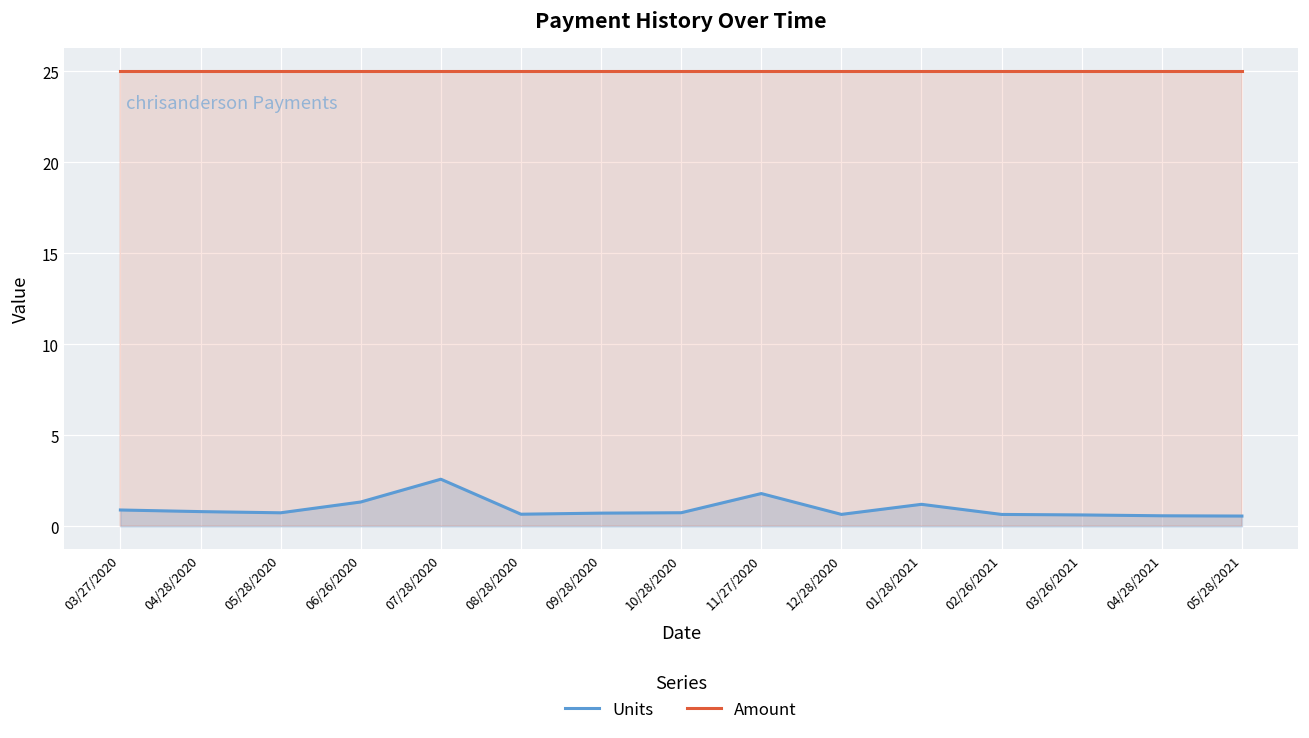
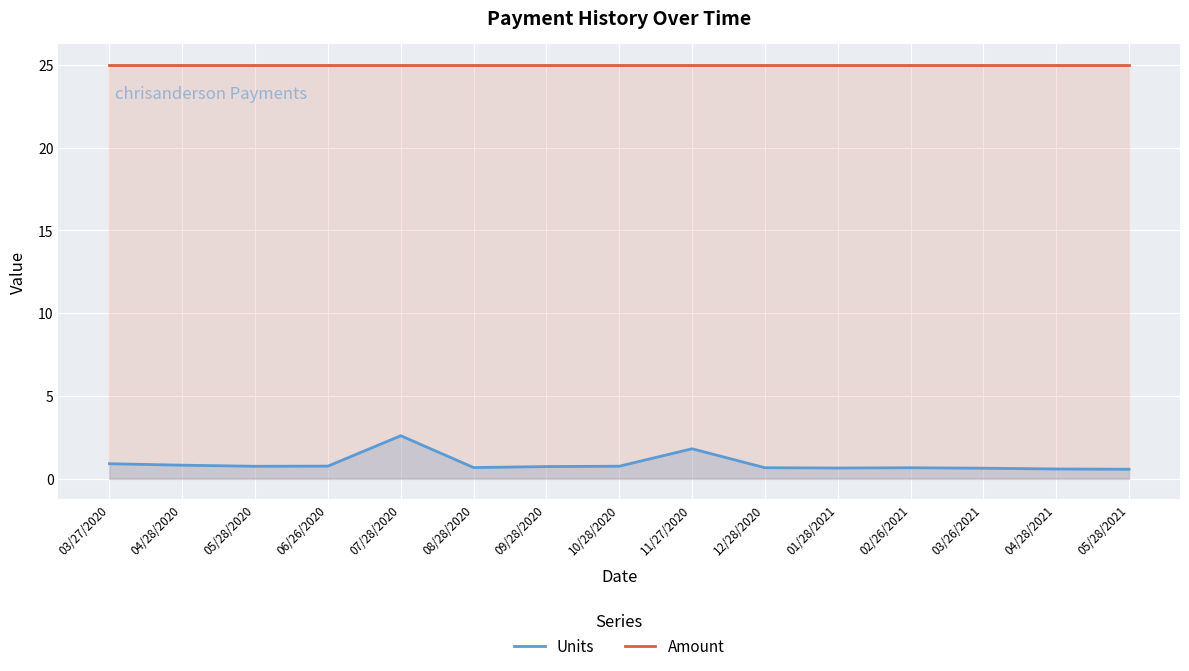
  {
    "Units": {
      "03/27/2020": 0.9,
      "04/28/2020": 0.8,
      "05/28/2020": 0.7,
-     "06/26/2020": 1.3,
+     "06/26/2020": 0.8,
      "07/28/2020": 2.6,
      "08/28/2020": 0.7,
      "09/28/2020": 0.7,
      "10/28/2020": 0.7,
      "11/27/2020": 1.8,
      "12/28/2020": 0.7,
-     "01/28/2021": 1.2,
+     "01/28/2021": 0.6,
      "02/26/2021": 0.7,
      "03/26/2021": 0.6,
      "04/28/2021": 0.6,
      "05/28/2021": 0.6
    },
    "Amount": {
      "03/27/2020": 25.0,
      "04/28/2020": 25.0,
      "05/28/2020": 25.0,
      "06/26/2020": 25.0,
      "07/28/2020": 25.0,
      "08/28/2020": 25.0,
      "09/28/2020": 25.0,
      "10/28/2020": 25.0,
      "11/27/2020": 25.0,
      "12/28/2020": 25.0,
      "01/28/2021": 25.0,
      "02/26/2021": 25.0,
      "03/26/2021": 25.0,
      "04/28/2021": 25.0,
      "05/28/2021": 25.0
    }
  }
